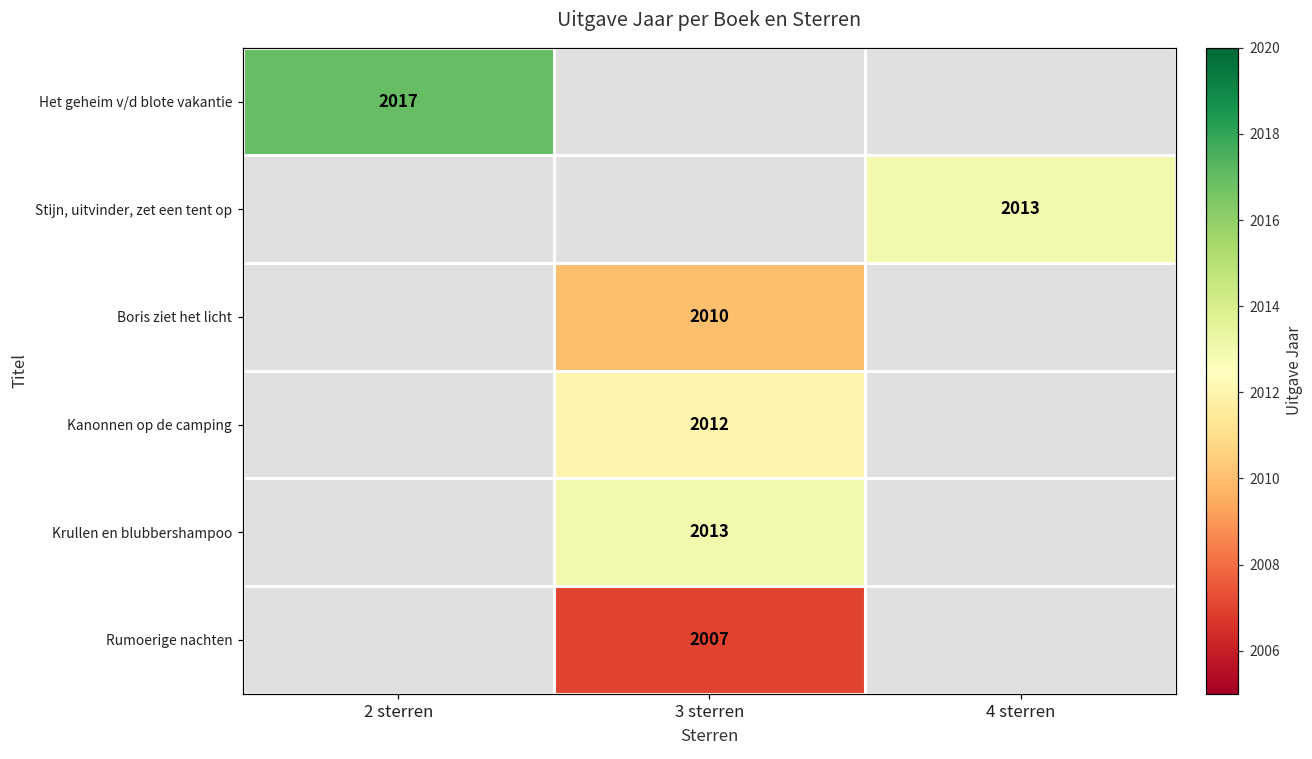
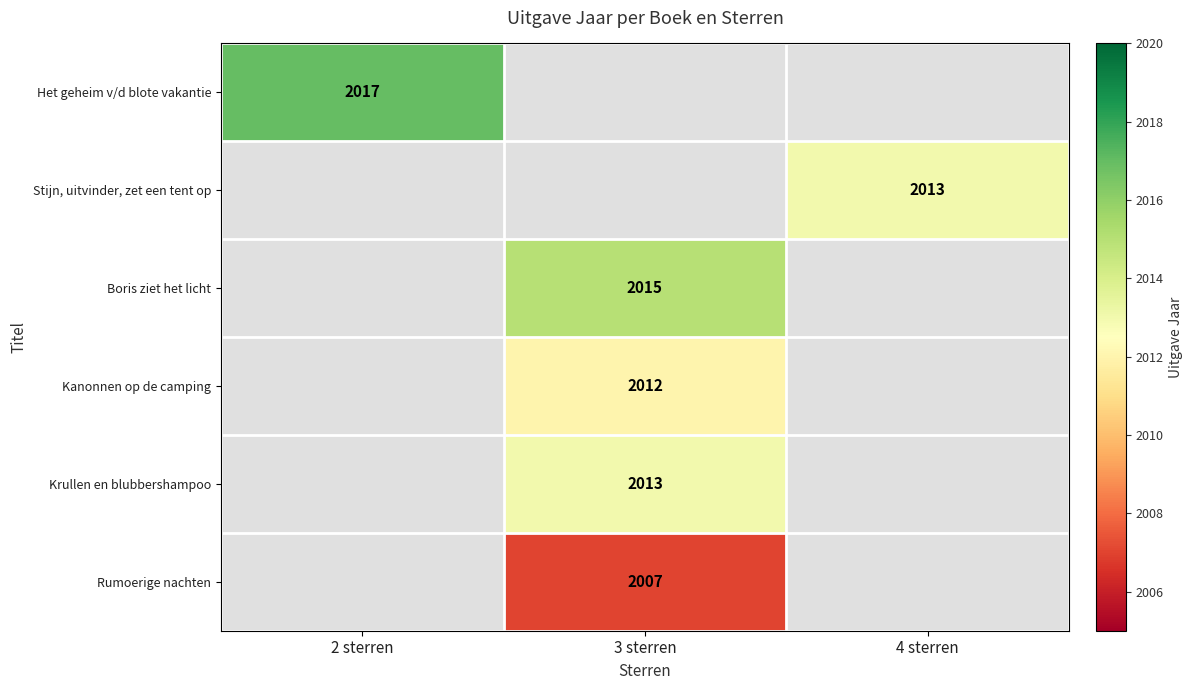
  {
    "Het geheim v/d blote vakantie": {
      "2 sterren": 2017
    },
    "Stijn, uitvinder, zet een tent op": {
      "4 sterren": 2013
    },
    "Boris ziet het licht": {
-     "3 sterren": 2010
+     "3 sterren": 2015
    },
    "Kanonnen op de camping": {
      "3 sterren": 2012
    },
    "Krullen en blubbershampoo": {
      "3 sterren": 2013
    },
    "Rumoerige nachten": {
      "3 sterren": 2007
    }
  }
